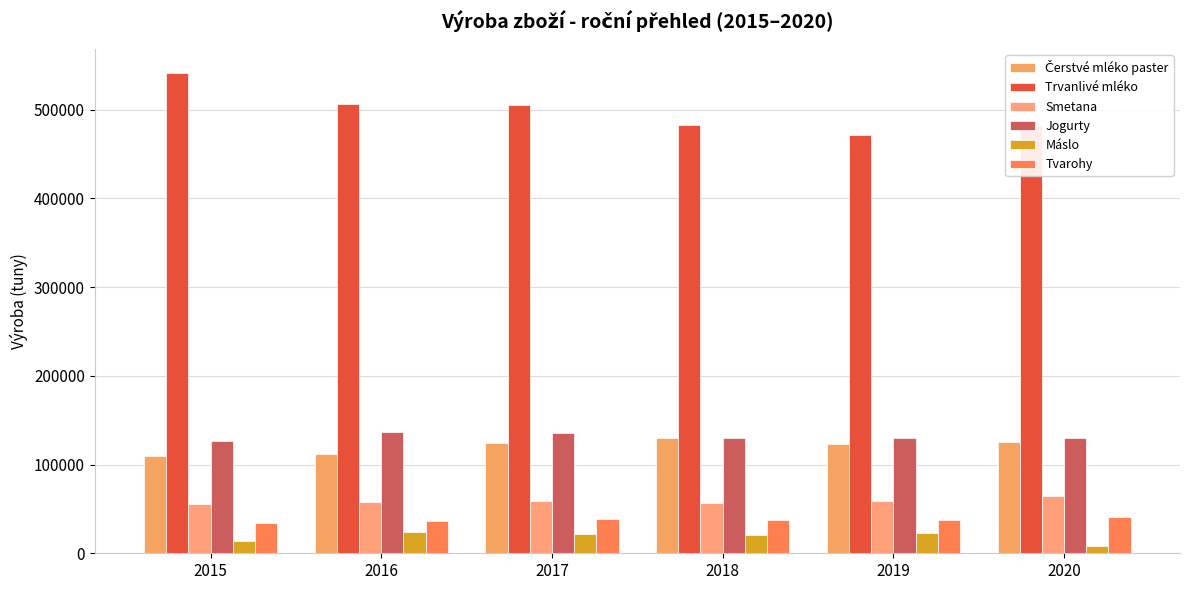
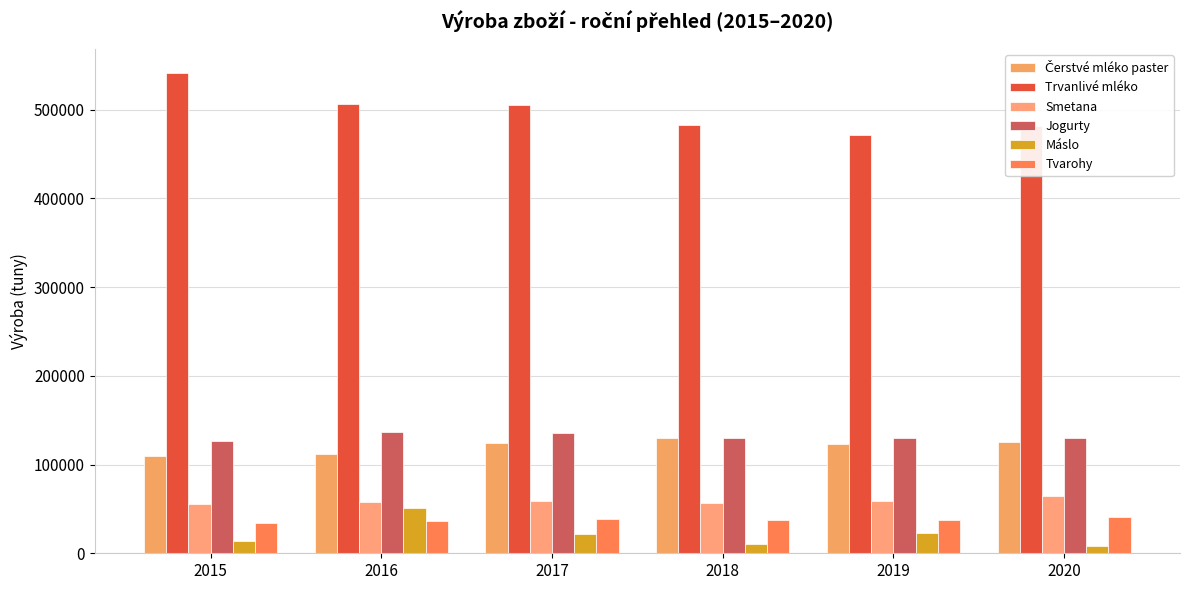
  {
    "Máslo": {
      "2015": 10000,
-     "2016": 20000,
+     "2016": 50000,
      "2017": 20000,
-     "2018": 20000,
+     "2018": 10000,
      "2019": 20000,
      "2020": 10000
    }
  }
